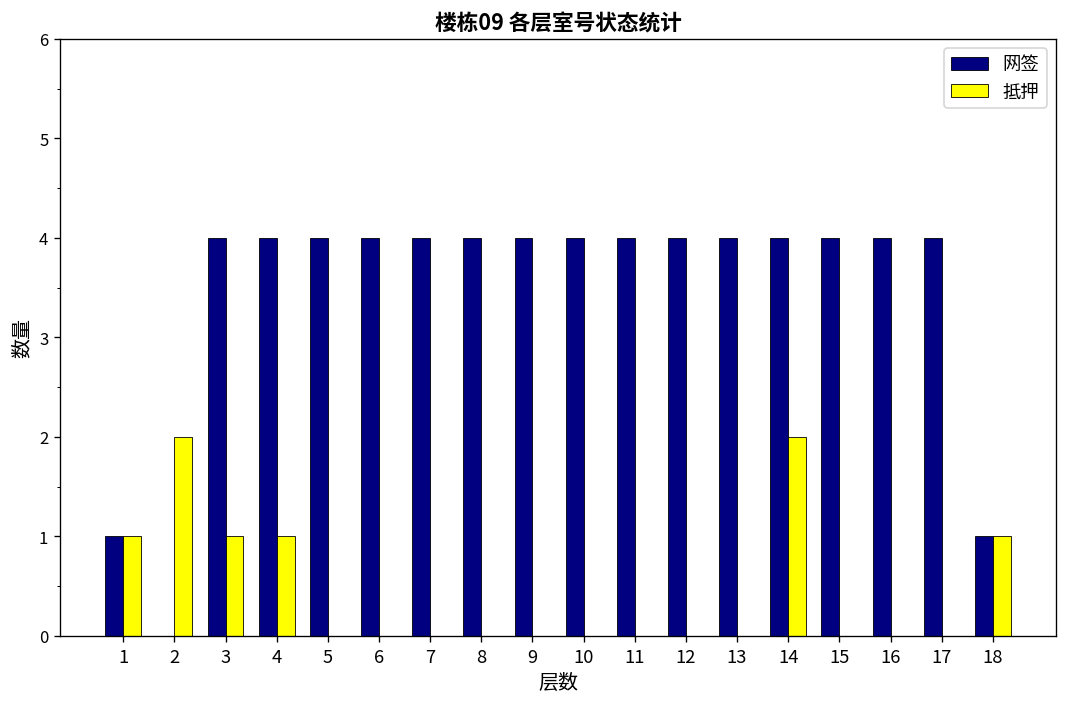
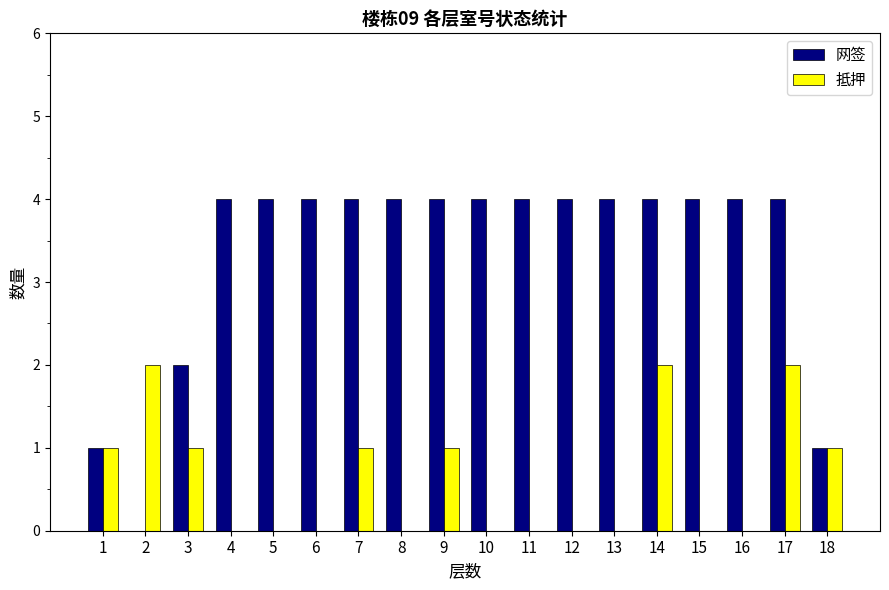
  {
    "网签": {
      "1": 1,
      "2": 0,
-     "3": 4,
+     "3": 2,
      "4": 4,
      "5": 4,
      "6": 4,
      "7": 4,
      "8": 4,
      "9": 4,
      "10": 4,
      "11": 4,
      "12": 4,
      "13": 4,
      "14": 4,
      "15": 4,
      "16": 4,
      "17": 4,
      "18": 1
    },
    "抵押": {
      "1": 1,
      "2": 2,
      "3": 1,
-     "4": 1,
+     "4": 0,
      "5": 0,
      "6": 0,
-     "7": 0,
+     "7": 1,
      "8": 0,
-     "9": 0,
+     "9": 1,
      "10": 0,
      "11": 0,
      "12": 0,
      "13": 0,
      "14": 2,
      "15": 0,
      "16": 0,
-     "17": 0,
+     "17": 2,
      "18": 1
    }
  }
